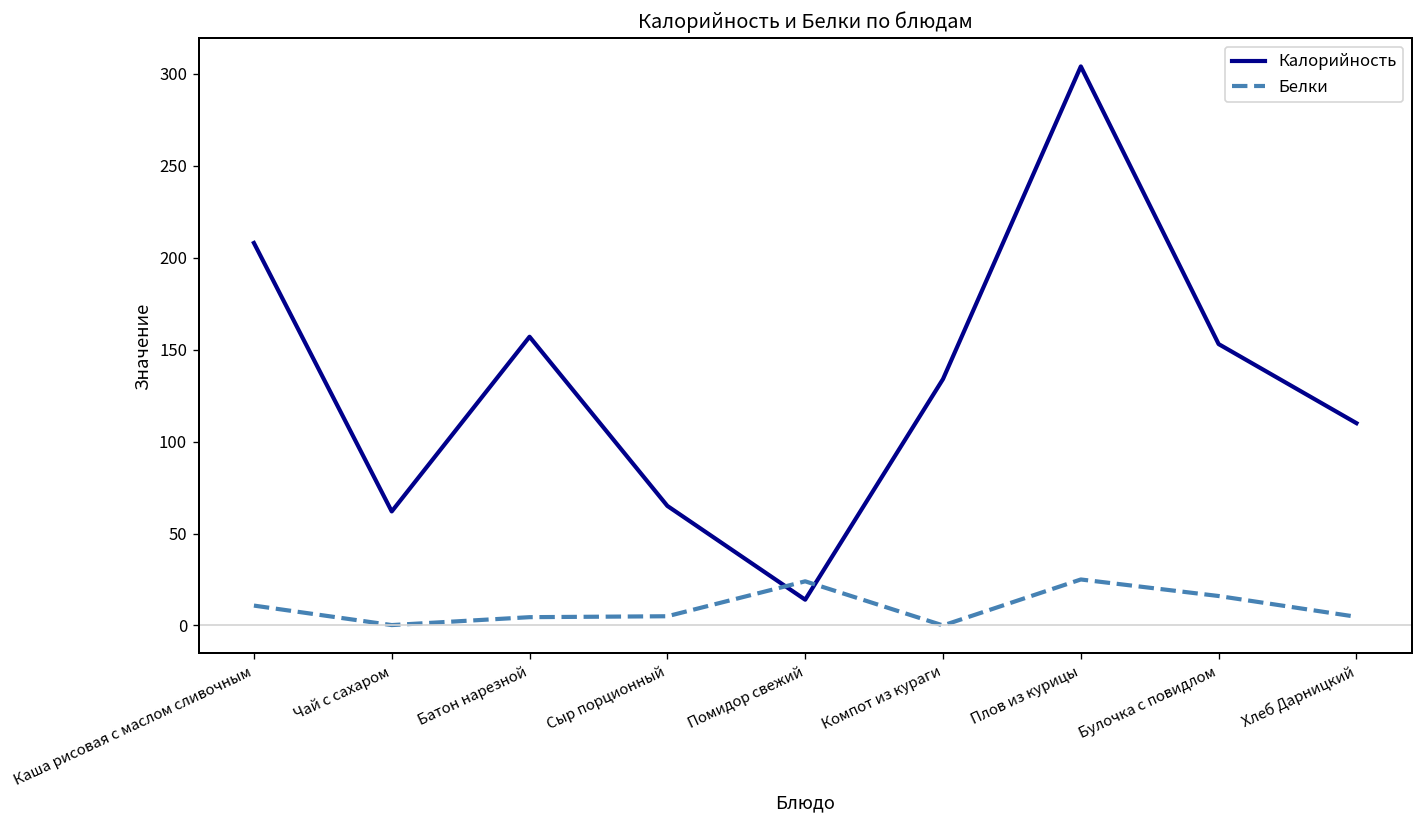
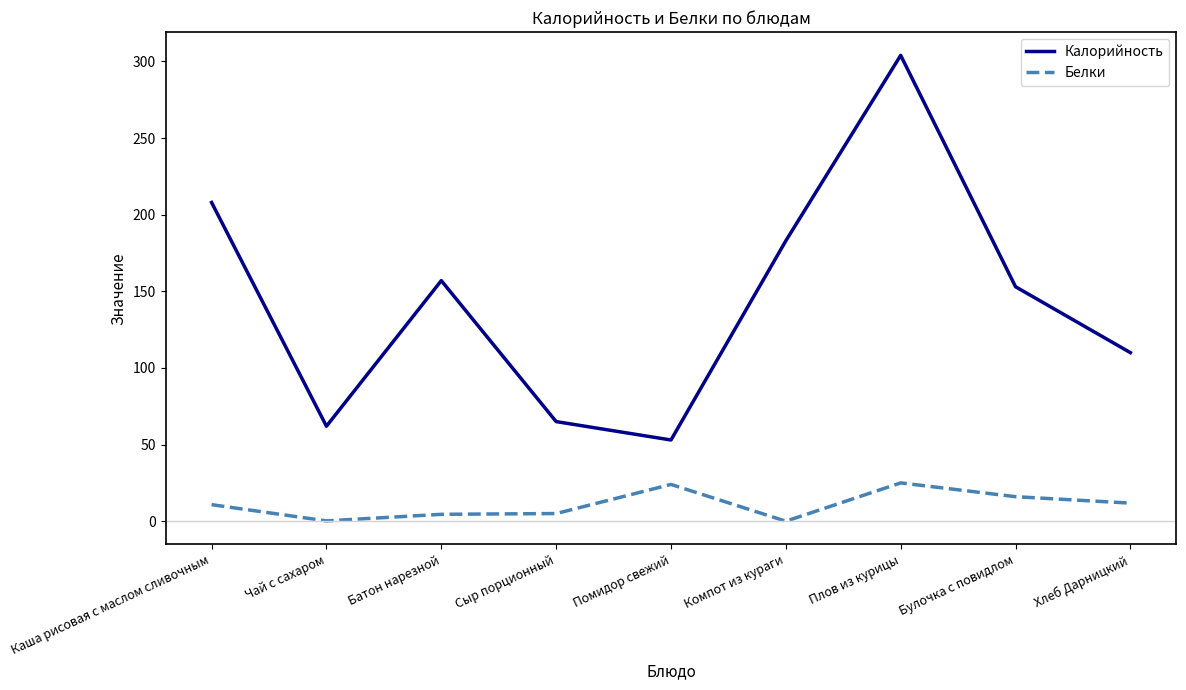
  {
    "Калорийность": {
      "Каша рисовая с маслом сливочным": 208,
      "Чай с сахаром": 62,
      "Батон нарезной": 157,
      "Сыр порционный": 65,
-     "Помидор свежий": 14,
-     "Компот из кураги": 134,
+     "Помидор свежий": 53,
+     "Компот из кураги": 183,
      "Плов из курицы": 304,
      "Булочка с повидлом": 153,
      "Хлеб Дарницкий": 110
    },
    "Белки": {
      "Каша рисовая с маслом сливочным": 11,
      "Чай с сахаром": 0,
      "Батон нарезной": 5,
      "Сыр порционный": 5,
      "Помидор свежий": 24,
      "Компот из кураги": 0,
      "Плов из курицы": 25,
      "Булочка с повидлом": 16,
-     "Хлеб Дарницкий": 5
+     "Хлеб Дарницкий": 12
    }
  }
